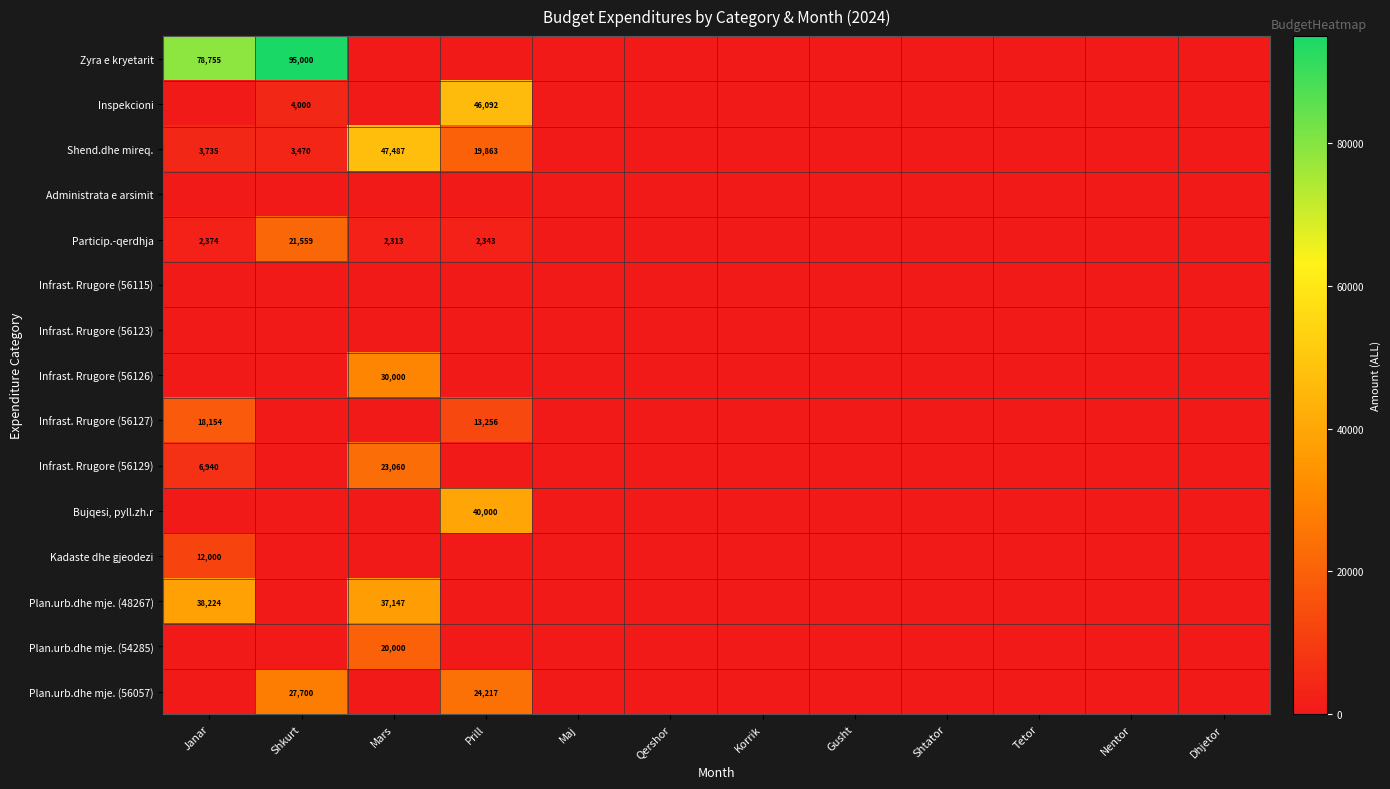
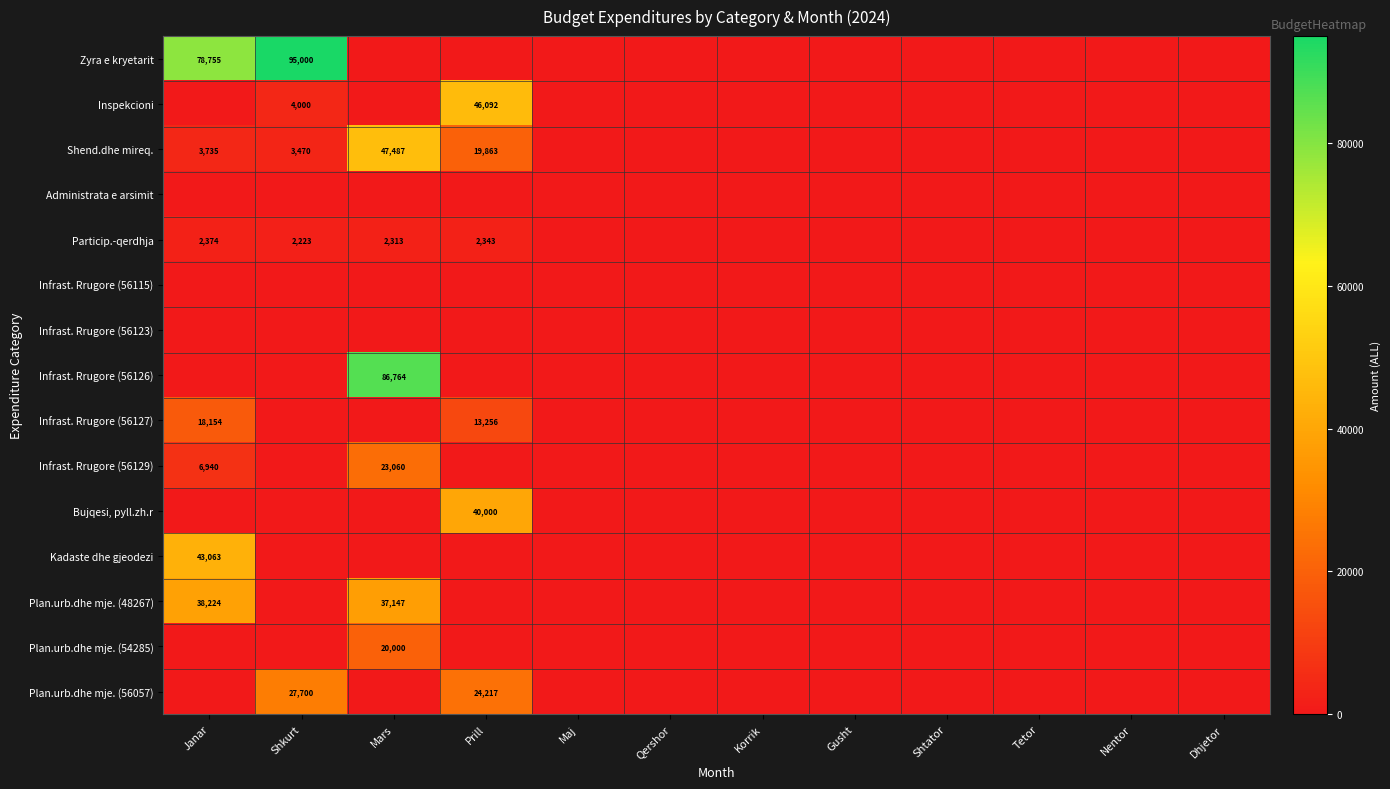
  {
    "Zyra e kryetarit": {
      "Janar": "78,755",
      "Shkurt": "95,000"
    },
    "Inspekcioni": {
      "Shkurt": "4,000",
      "Prill": "46,092"
    },
    "Shend.dhe mireq.": {
      "Janar": "3,735",
      "Shkurt": "3,470",
      "Mars": "47,487",
      "Prill": "19,863"
    },
    "Particip.-qerdhja": {
      "Janar": "2,374",
-     "Shkurt": "21,559",
+     "Shkurt": "2,223",
      "Mars": "2,313",
      "Prill": "2,343"
    },
    "Infrast. Rrugore (56126)": {
-     "Mars": "30,000"
+     "Mars": "86,764"
    },
    "Infrast. Rrugore (56127)": {
      "Janar": "18,154",
      "Prill": "13,256"
    },
    "Infrast. Rrugore (56129)": {
      "Janar": "6,940",
      "Mars": "23,060"
    },
    "Bujqesi, pyll.zh.r": {
      "Prill": "40,000"
    },
    "Kadaste dhe gjeodezi": {
-     "Janar": "12,000"
+     "Janar": "43,063"
    },
    "Plan.urb.dhe mje. (48267)": {
      "Janar": "38,224",
      "Mars": "37,147"
    },
    "Plan.urb.dhe mje. (54285)": {
      "Mars": "20,000"
    },
    "Plan.urb.dhe mje. (56057)": {
      "Shkurt": "27,700",
      "Prill": "24,217"
    }
  }
